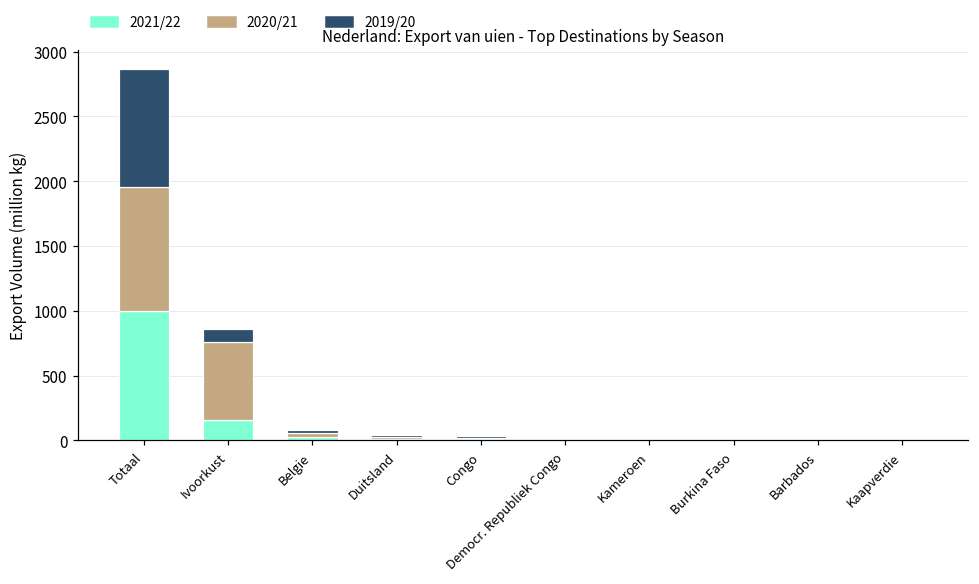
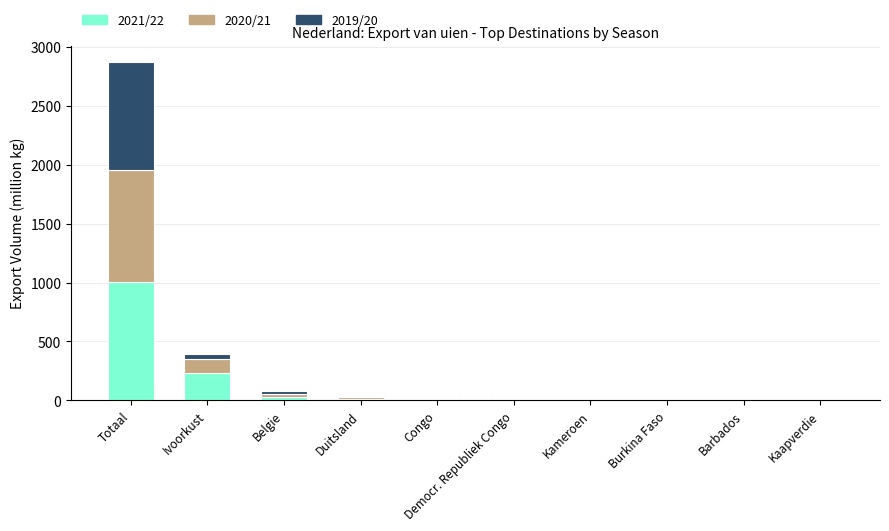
  {
    "2021/22": {
      "Totaal": 1000,
-     "Ivoorkust": 160,
+     "Ivoorkust": 230,
      "Belgie": 30
    },
    "2020/21": {
      "Totaal": 960,
-     "Ivoorkust": 600,
+     "Ivoorkust": 120,
      "Belgie": 30
    },
    "2019/20": {
      "Totaal": 910,
-     "Ivoorkust": 100,
+     "Ivoorkust": 40,
      "Belgie": 30
    }
  }
